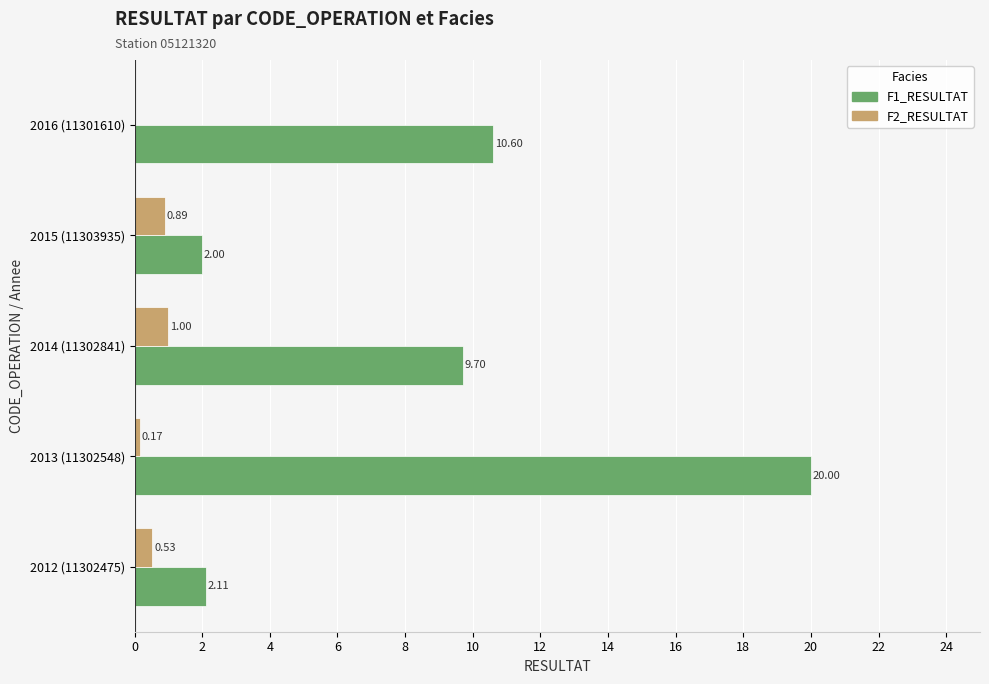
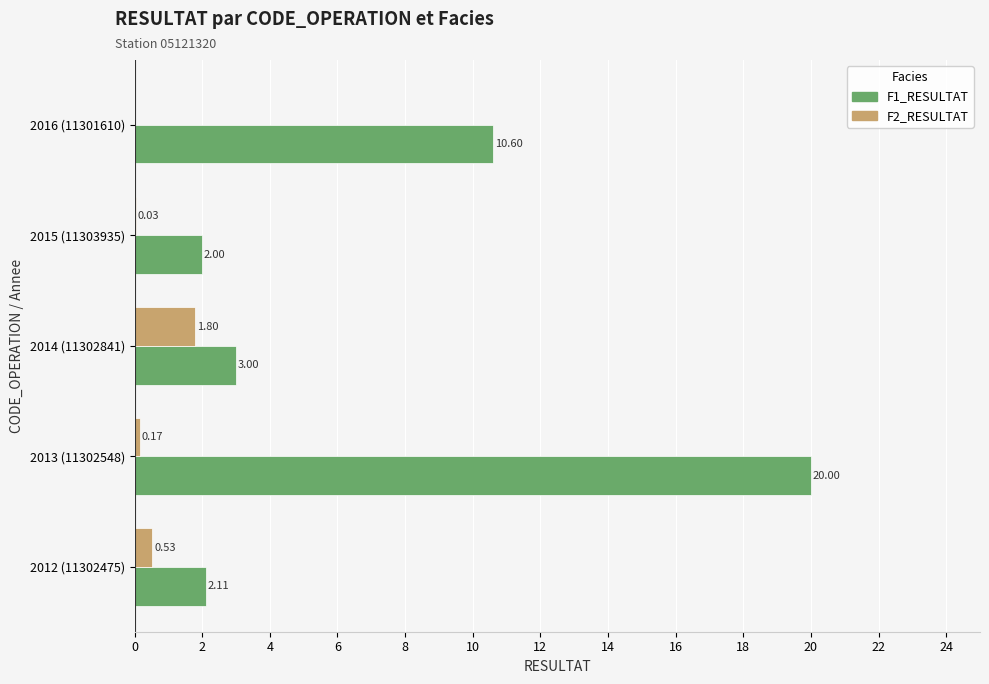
  {
    "F1_RESULTAT": {
      "2016 (11301610)": 10.60,
      "2015 (11303935)": 2.00,
-     "2014 (11302841)": 9.70,
+     "2014 (11302841)": 3.00,
      "2013 (11302548)": 20.00,
      "2012 (11302475)": 2.11
    },
    "F2_RESULTAT": {
-     "2015 (11303935)": 0.89,
-     "2014 (11302841)": 1.00,
+     "2015 (11303935)": 0.03,
+     "2014 (11302841)": 1.80,
      "2013 (11302548)": 0.17,
      "2012 (11302475)": 0.53
    }
  }
